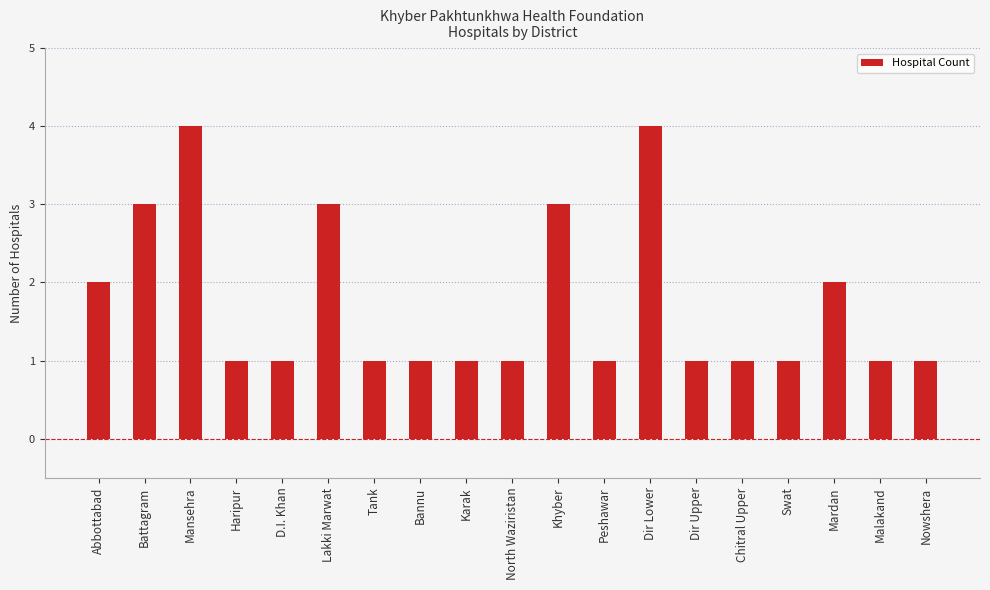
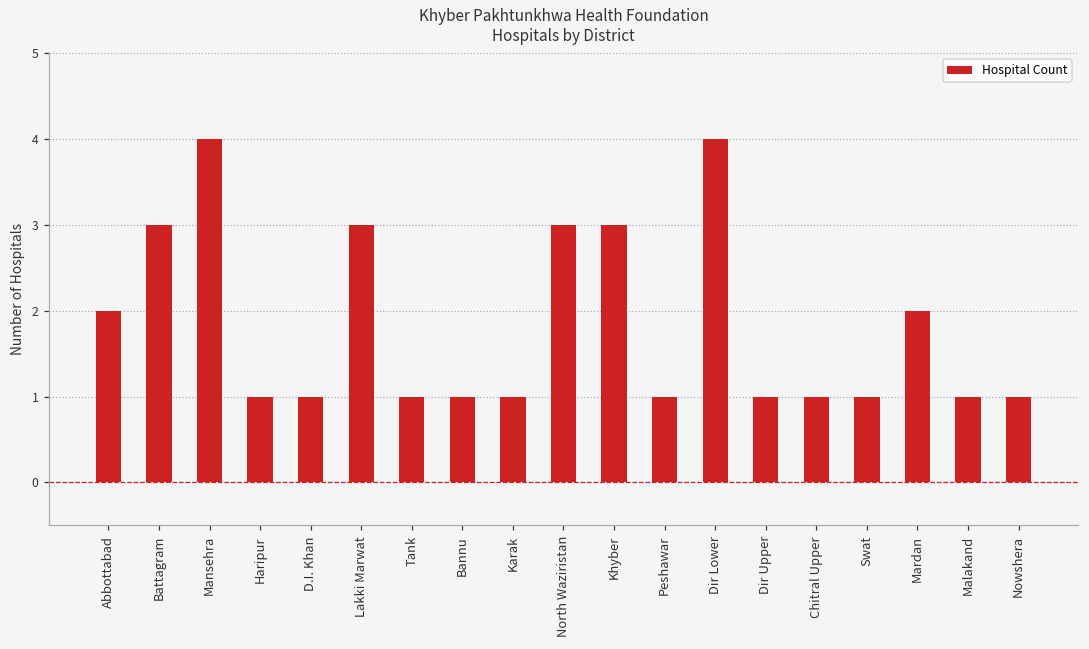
  {
    "Abbottabad": 2,
    "Battagram": 3,
    "Mansehra": 4,
    "Haripur": 1,
    "D.I. Khan": 1,
    "Lakki Marwat": 3,
    "Tank": 1,
    "Bannu": 1,
    "Karak": 1,
-   "North Waziristan": 1,
+   "North Waziristan": 3,
    "Khyber": 3,
    "Peshawar": 1,
    "Dir Lower": 4,
    "Dir Upper": 1,
    "Chitral Upper": 1,
    "Swat": 1,
    "Mardan": 2,
    "Malakand": 1,
    "Nowshera": 1
  }
